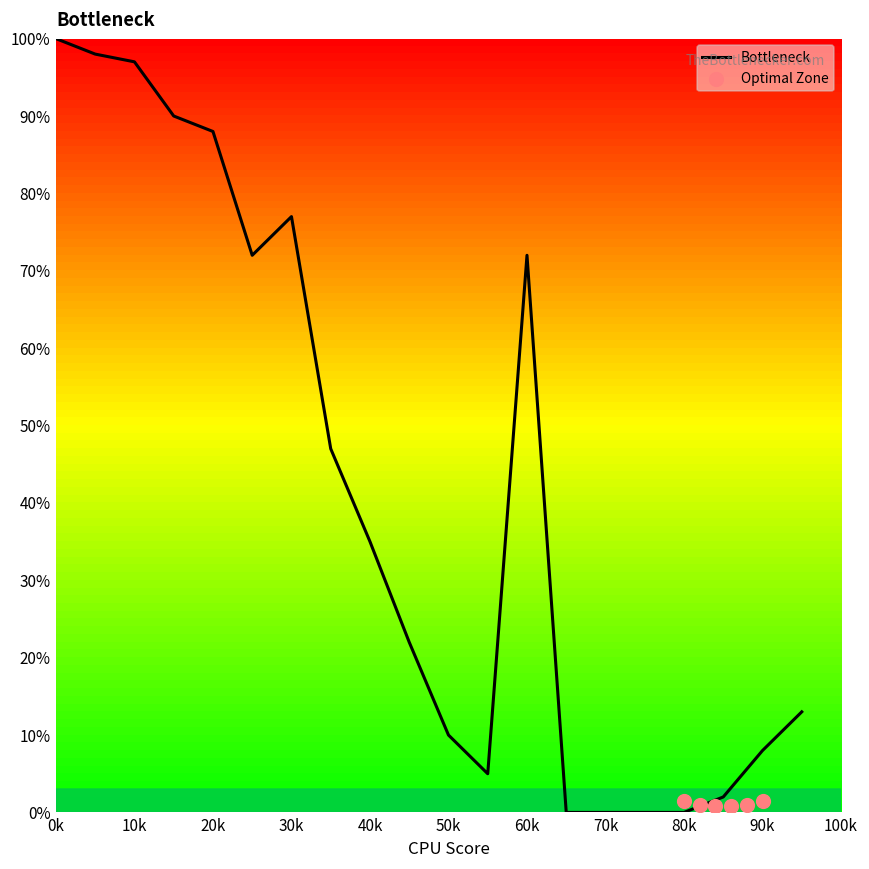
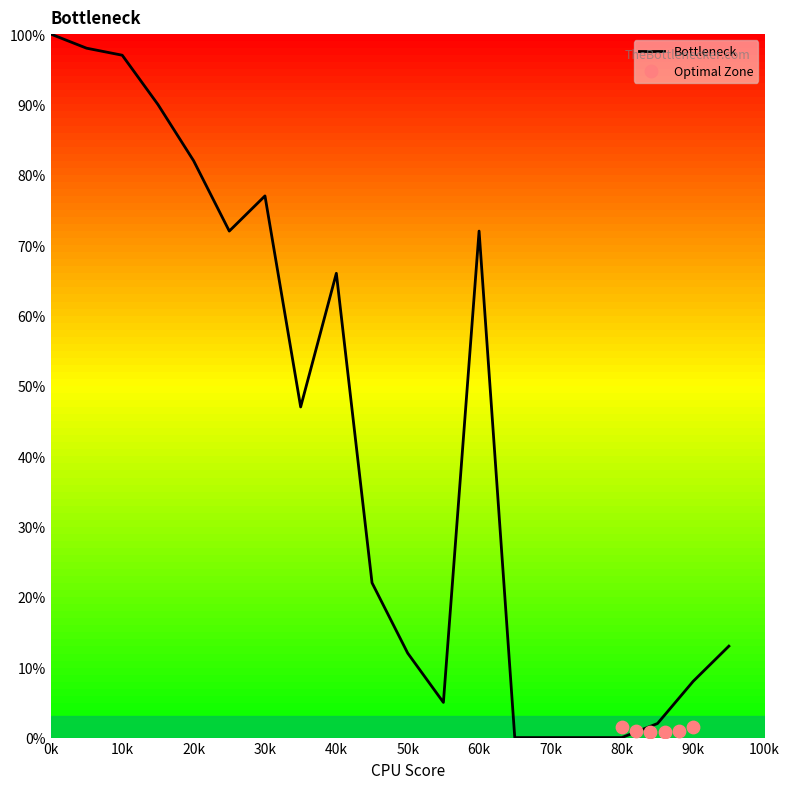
  {
    "Bottleneck": {
      "0k": "100%",
      "10k": "97%",
-     "20k": "88%",
+     "20k": "82%",
      "30k": "77%",
-     "40k": "35%",
-     "50k": "10%",
+     "40k": "66%",
+     "50k": "12%",
      "60k": "72%",
      "90k": "8%"
    }
  }
